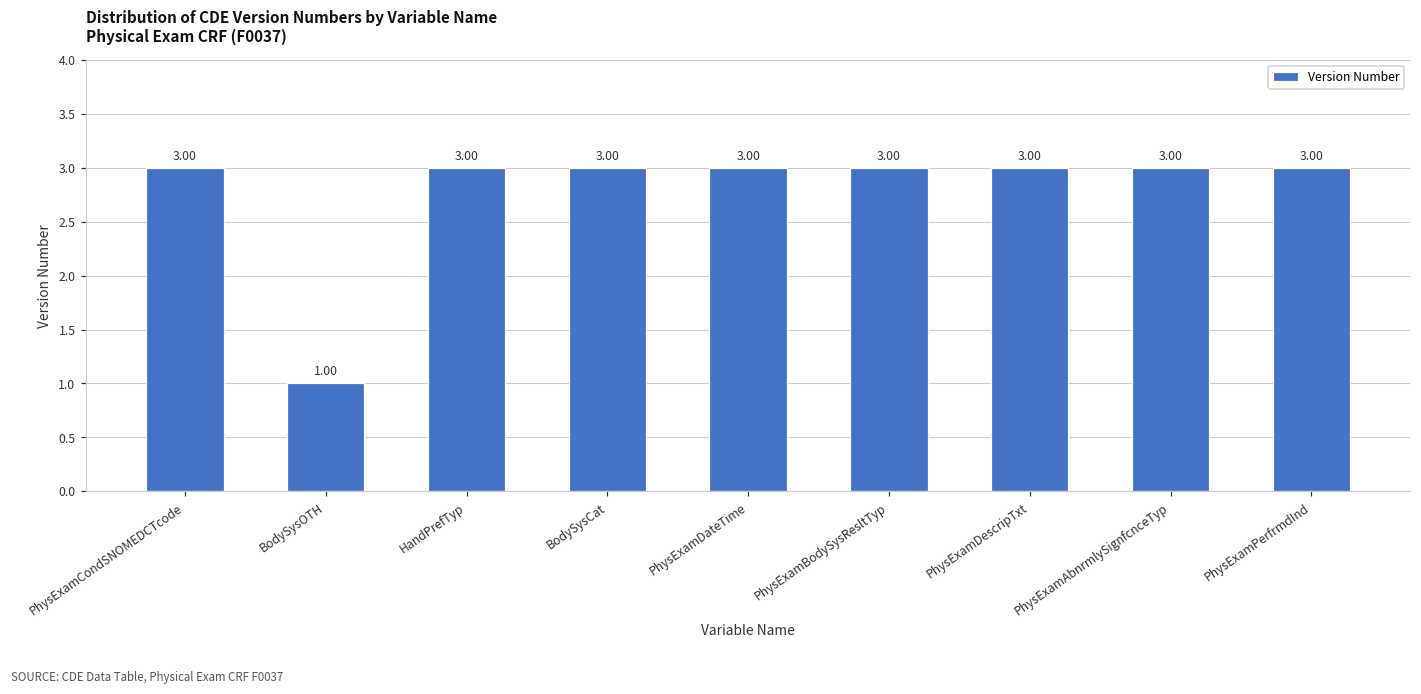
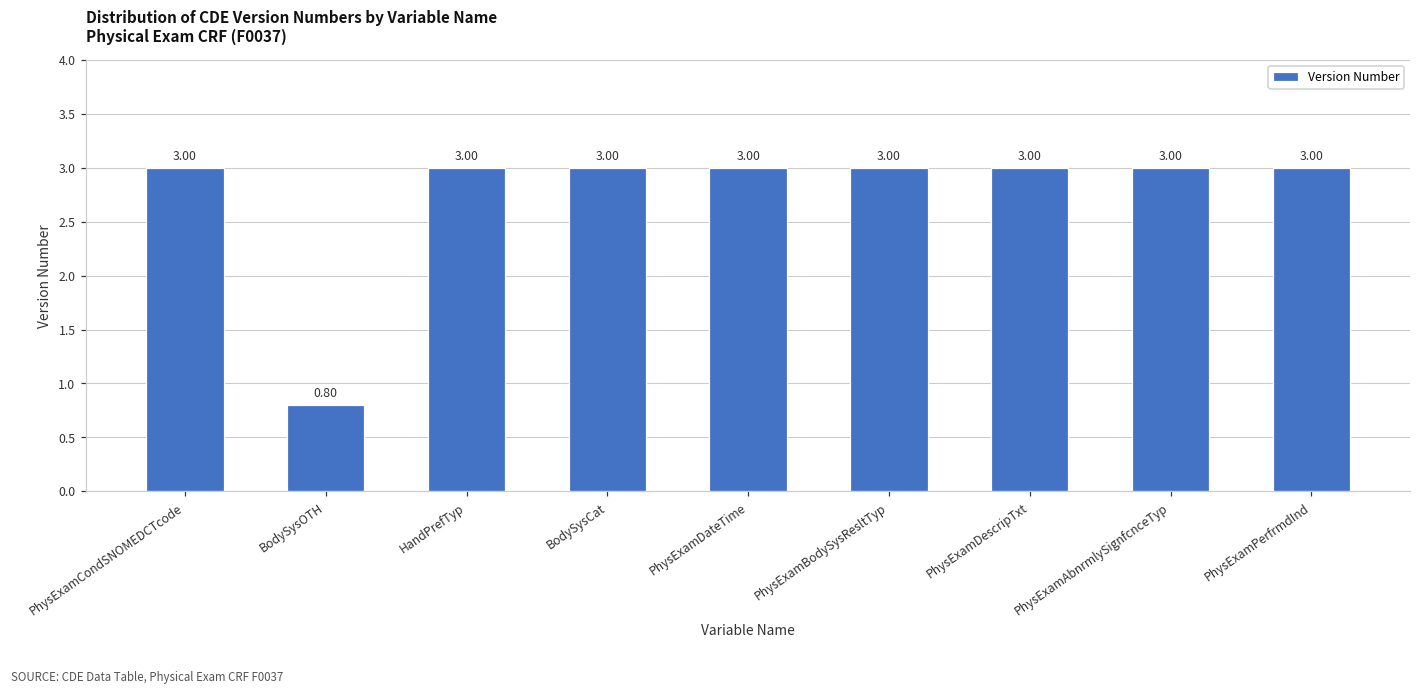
  {
    "PhysExamCondSNOMEDCTcode": 3.00,
-   "BodySysOTH": 1.00,
+   "BodySysOTH": 0.80,
    "HandPrefTyp": 3.00,
    "BodySysCat": 3.00,
    "PhysExamDateTime": 3.00,
    "PhysExamBodySysResltTyp": 3.00,
    "PhysExamDescripTxt": 3.00,
    "PhysExamAbnrmlySignfcnceTyp": 3.00,
    "PhysExamPerfrmdInd": 3.00
  }
